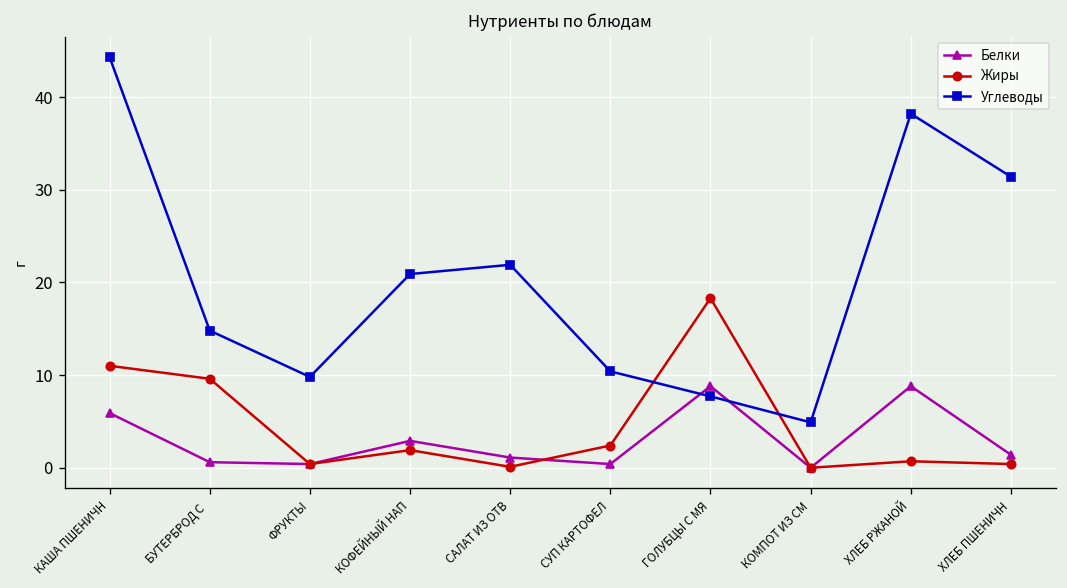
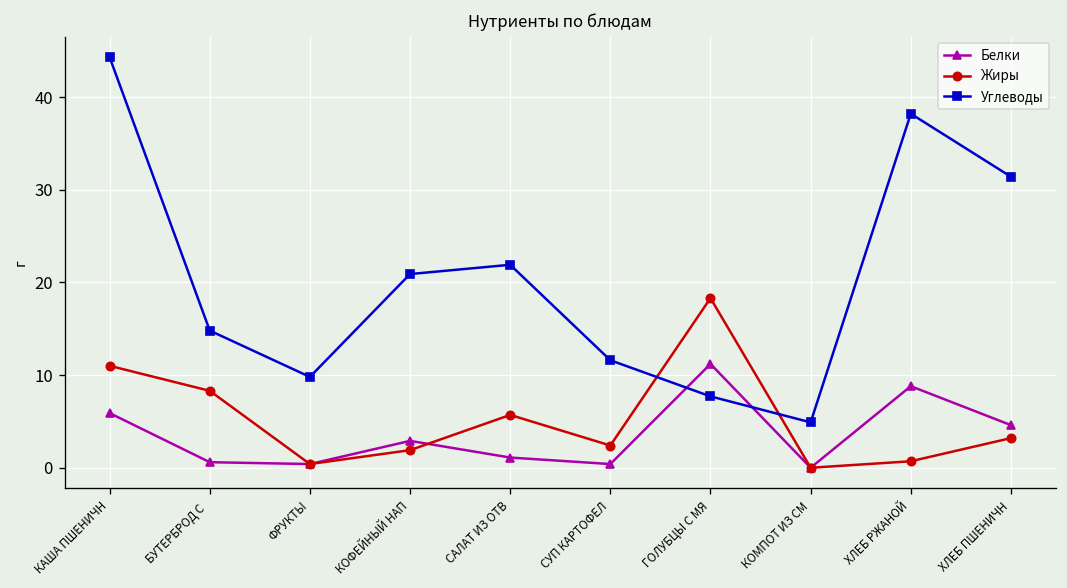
  {
    "Белки": {
      "КАША ПШЕНИЧН": 6,
      "БУТЕРБРОД С": 1,
      "КОФЕЙНЫЙ НАП": 3,
      "САЛАТ ИЗ ОТВ": 1,
      "СУП КАРТОФЕЛ": 0,
-     "ГОЛУБЦЫ С МЯ": 9,
+     "ГОЛУБЦЫ С МЯ": 11,
      "ХЛЕБ РЖАНОЙ": 9,
-     "ХЛЕБ ПШЕНИЧН": 1
+     "ХЛЕБ ПШЕНИЧН": 5
    },
    "Жиры": {
      "КАША ПШЕНИЧН": 11,
-     "БУТЕРБРОД С": 10,
+     "БУТЕРБРОД С": 8,
      "КОФЕЙНЫЙ НАП": 2,
-     "САЛАТ ИЗ ОТВ": 0,
+     "САЛАТ ИЗ ОТВ": 6,
      "СУП КАРТОФЕЛ": 2,
      "ГОЛУБЦЫ С МЯ": 18,
      "ХЛЕБ РЖАНОЙ": 1,
-     "ХЛЕБ ПШЕНИЧН": 0
+     "ХЛЕБ ПШЕНИЧН": 3
    },
    "Углеводы": {
      "КАША ПШЕНИЧН": 44,
      "БУТЕРБРОД С": 15,
      "ФРУКТЫ": 10,
      "КОФЕЙНЫЙ НАП": 21,
      "САЛАТ ИЗ ОТВ": 22,
-     "СУП КАРТОФЕЛ": 10,
+     "СУП КАРТОФЕЛ": 12,
      "ГОЛУБЦЫ С МЯ": 8,
      "КОМПОТ ИЗ СМ": 5,
      "ХЛЕБ РЖАНОЙ": 38,
      "ХЛЕБ ПШЕНИЧН": 31
    }
  }
